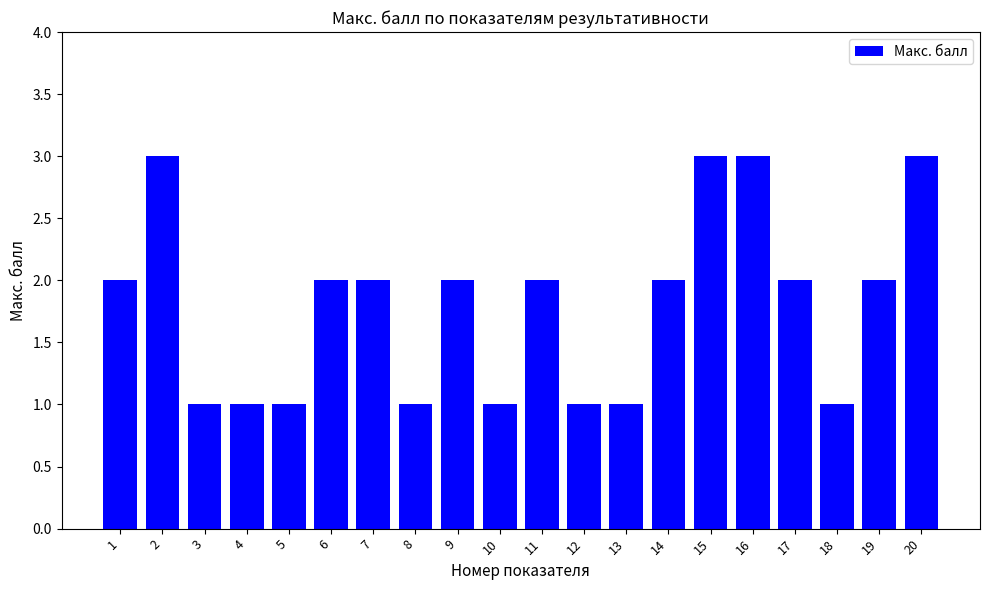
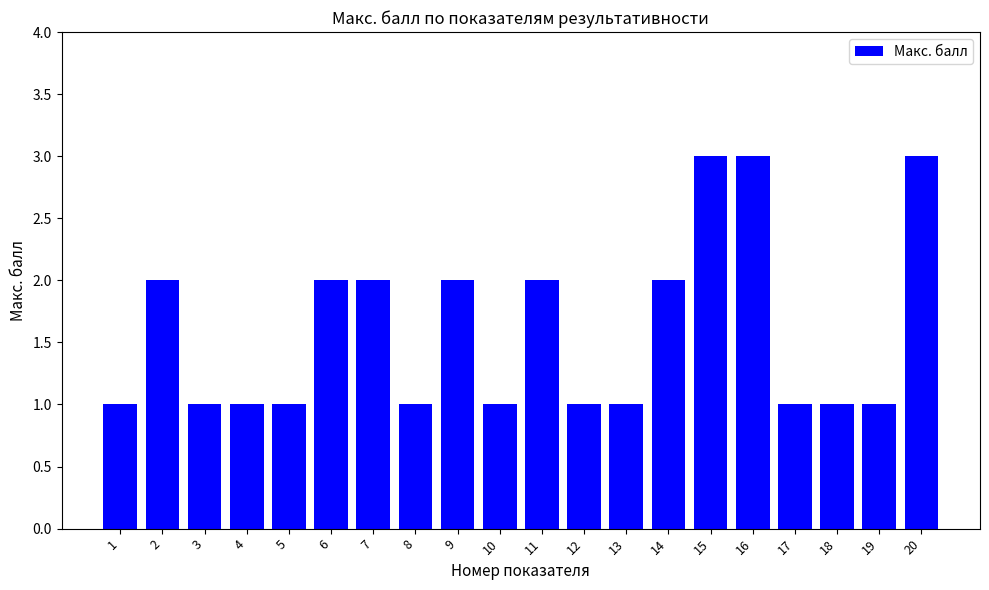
  {
-   "1": 2,
-   "2": 3,
+   "1": 1,
+   "2": 2,
    "3": 1,
    "4": 1,
    "5": 1,
    "6": 2,
    "7": 2,
    "8": 1,
    "9": 2,
    "10": 1,
    "11": 2,
    "12": 1,
    "13": 1,
    "14": 2,
    "15": 3,
    "16": 3,
-   "17": 2,
+   "17": 1,
    "18": 1,
-   "19": 2,
+   "19": 1,
    "20": 3
  }
